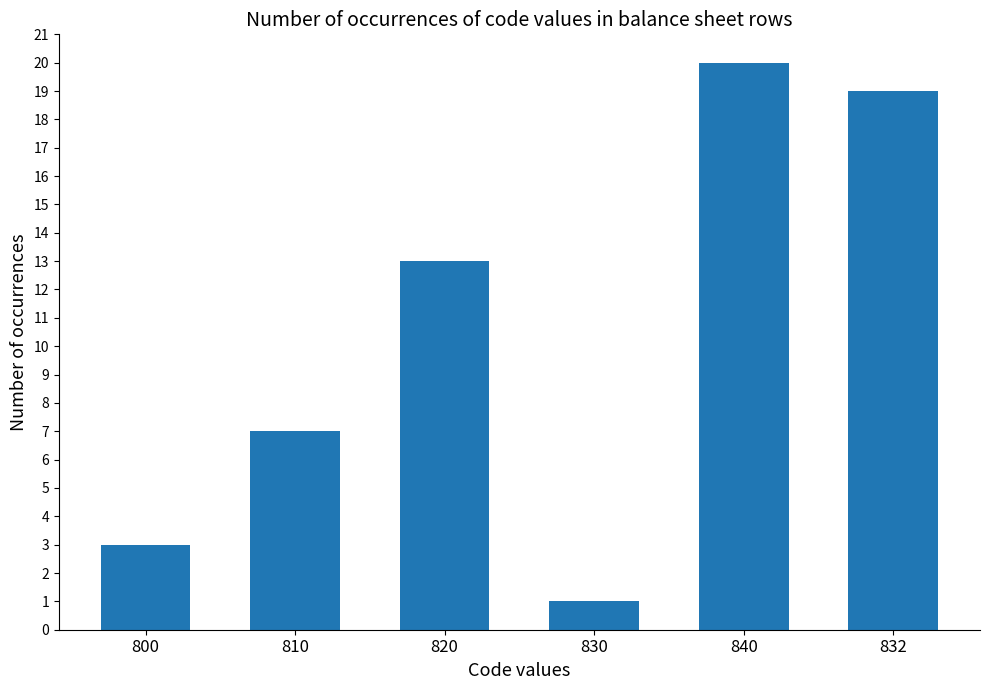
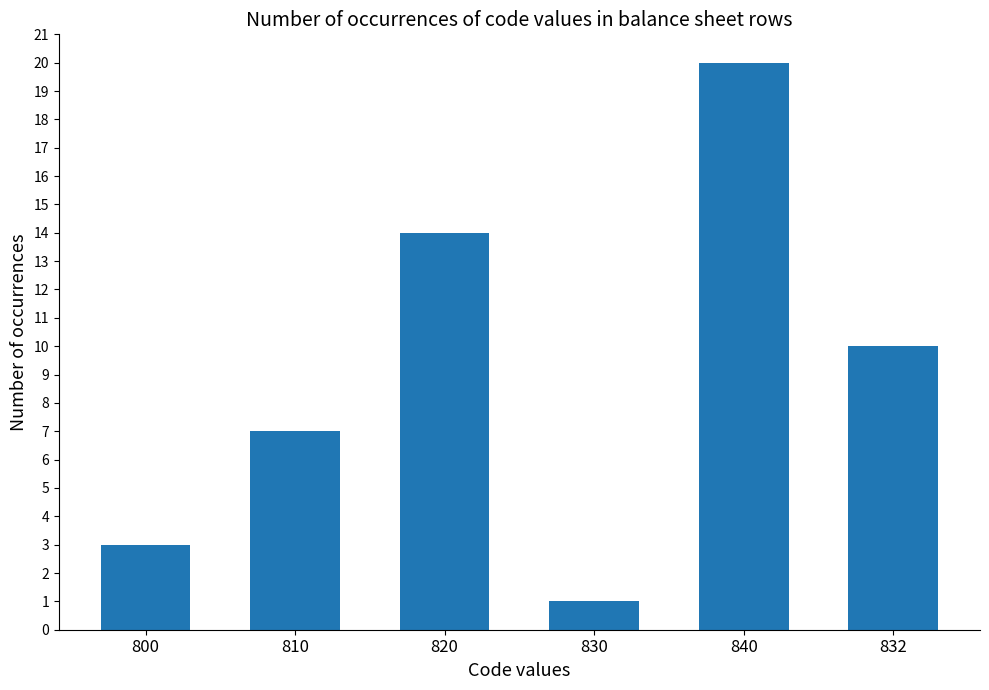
  {
    "800": 3,
    "810": 7,
-   "820": 13,
+   "820": 14,
    "830": 1,
    "840": 20,
-   "832": 19
+   "832": 10
  }
